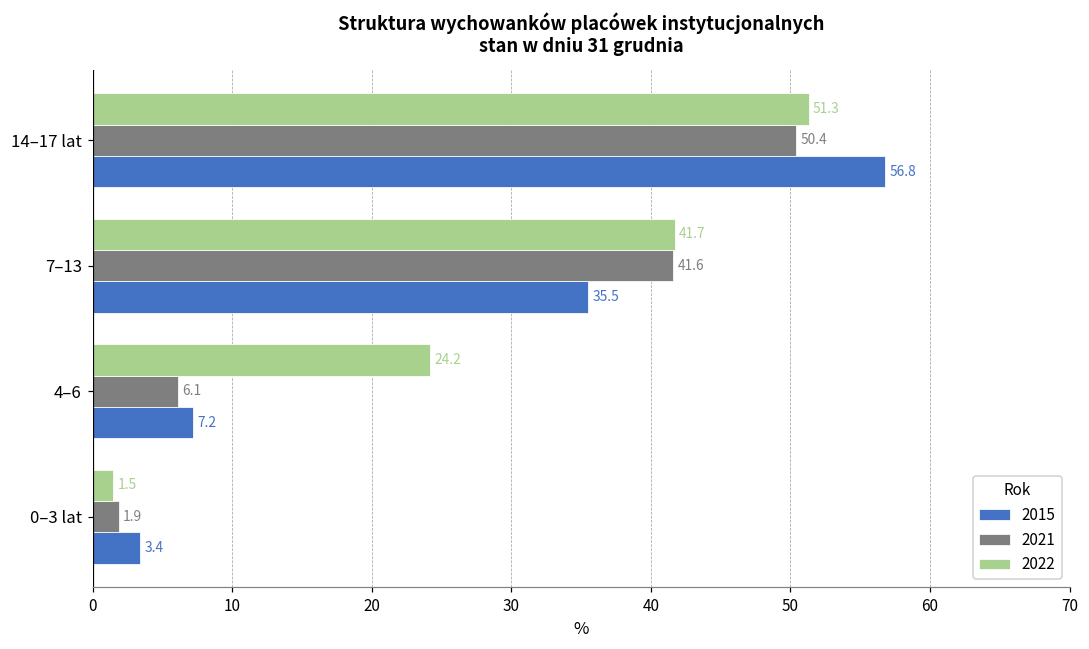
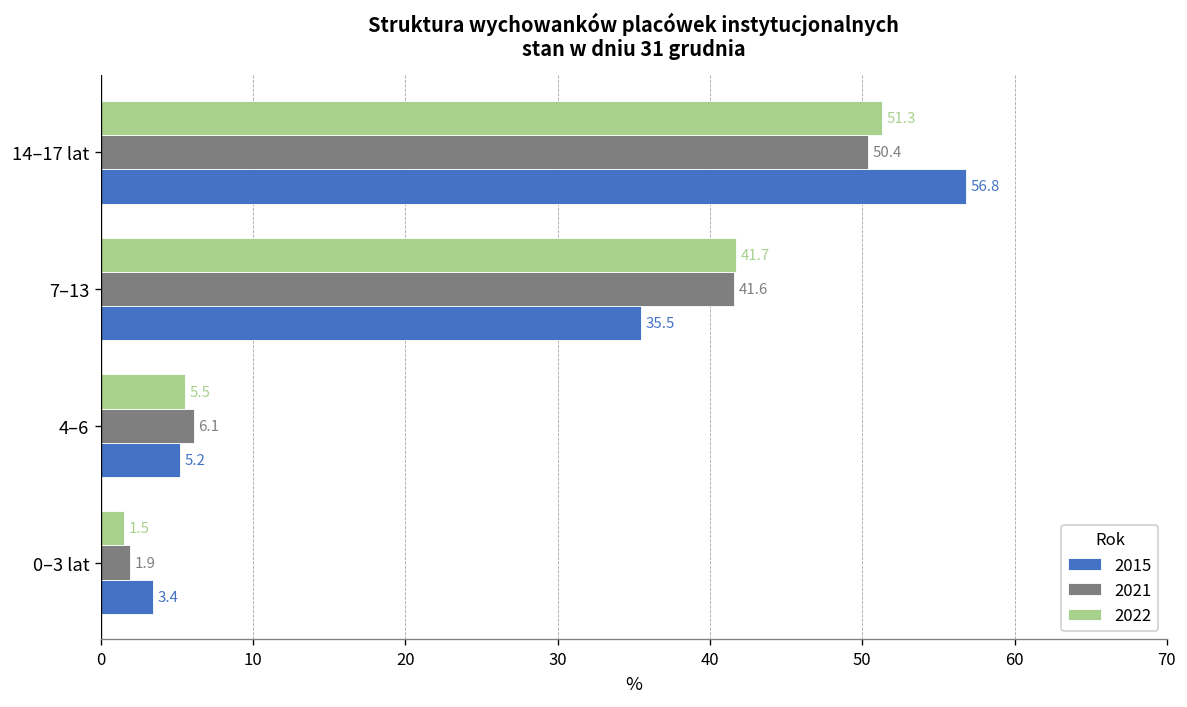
  {
    "2015": {
      "14–17 lat": 56.8,
      "7–13": 35.5,
-     "4–6": 7.2,
+     "4–6": 5.2,
      "0–3 lat": 3.4
    },
    "2021": {
      "14–17 lat": 50.4,
      "7–13": 41.6,
      "4–6": 6.1,
      "0–3 lat": 1.9
    },
    "2022": {
      "14–17 lat": 51.3,
      "7–13": 41.7,
-     "4–6": 24.2,
+     "4–6": 5.5,
      "0–3 lat": 1.5
    }
  }
